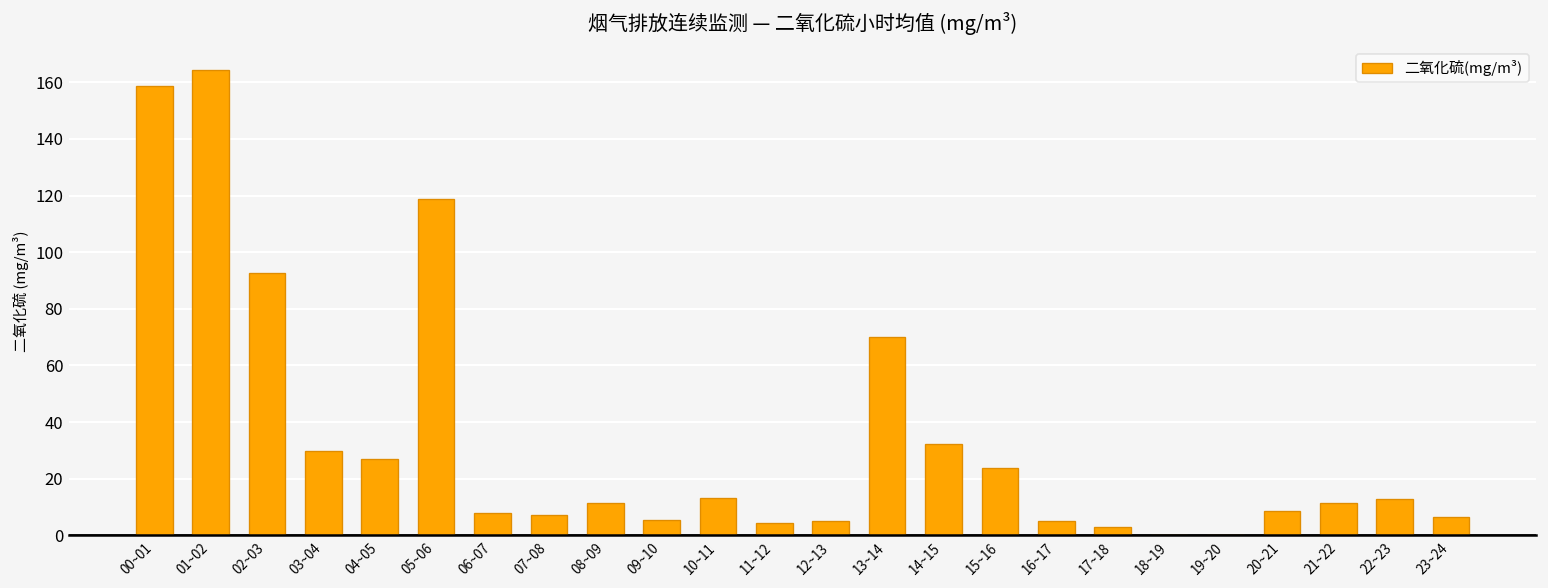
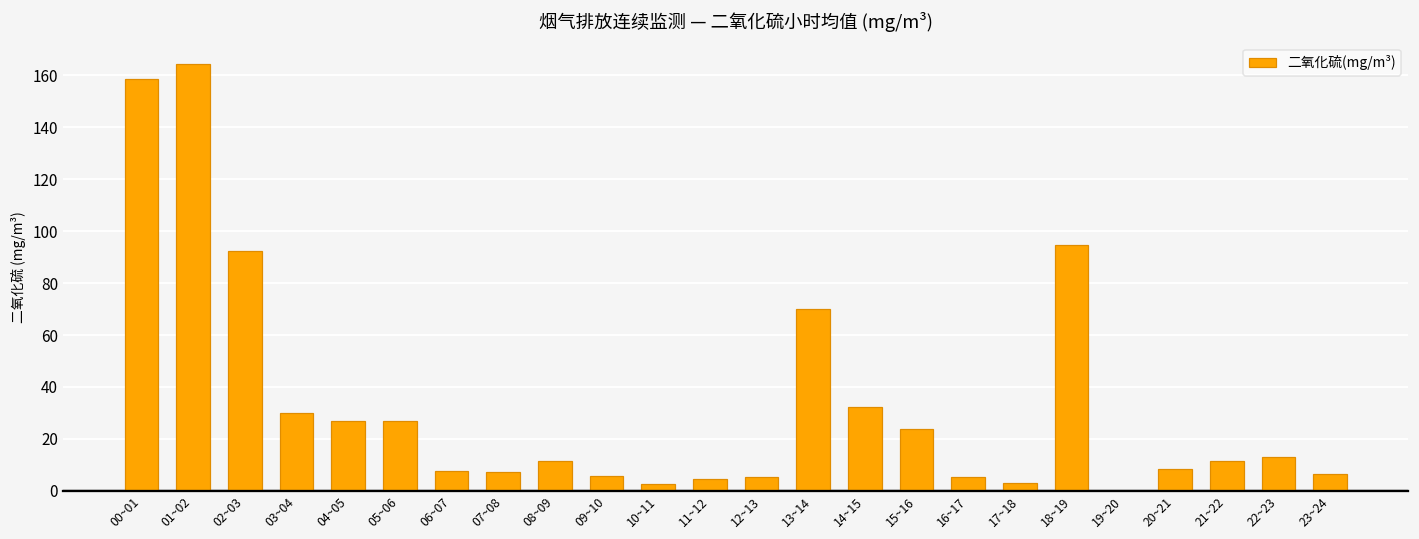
  {
    "00~01": 159,
    "01~02": 164,
    "02~03": 93,
    "03~04": 30,
    "04~05": 27,
-   "05~06": 119,
+   "05~06": 27,
    "06~07": 8,
    "07~08": 7,
    "08~09": 11,
    "09~10": 6,
-   "10~11": 13,
+   "10~11": 3,
    "11~12": 4,
    "12~13": 5,
    "13~14": 70,
    "14~15": 32,
    "15~16": 24,
    "16~17": 5,
    "17~18": 3,
-   "18~19": 0,
+   "18~19": 95,
    "20~21": 8,
    "21~22": 11,
    "22~23": 13,
    "23~24": 7
  }
